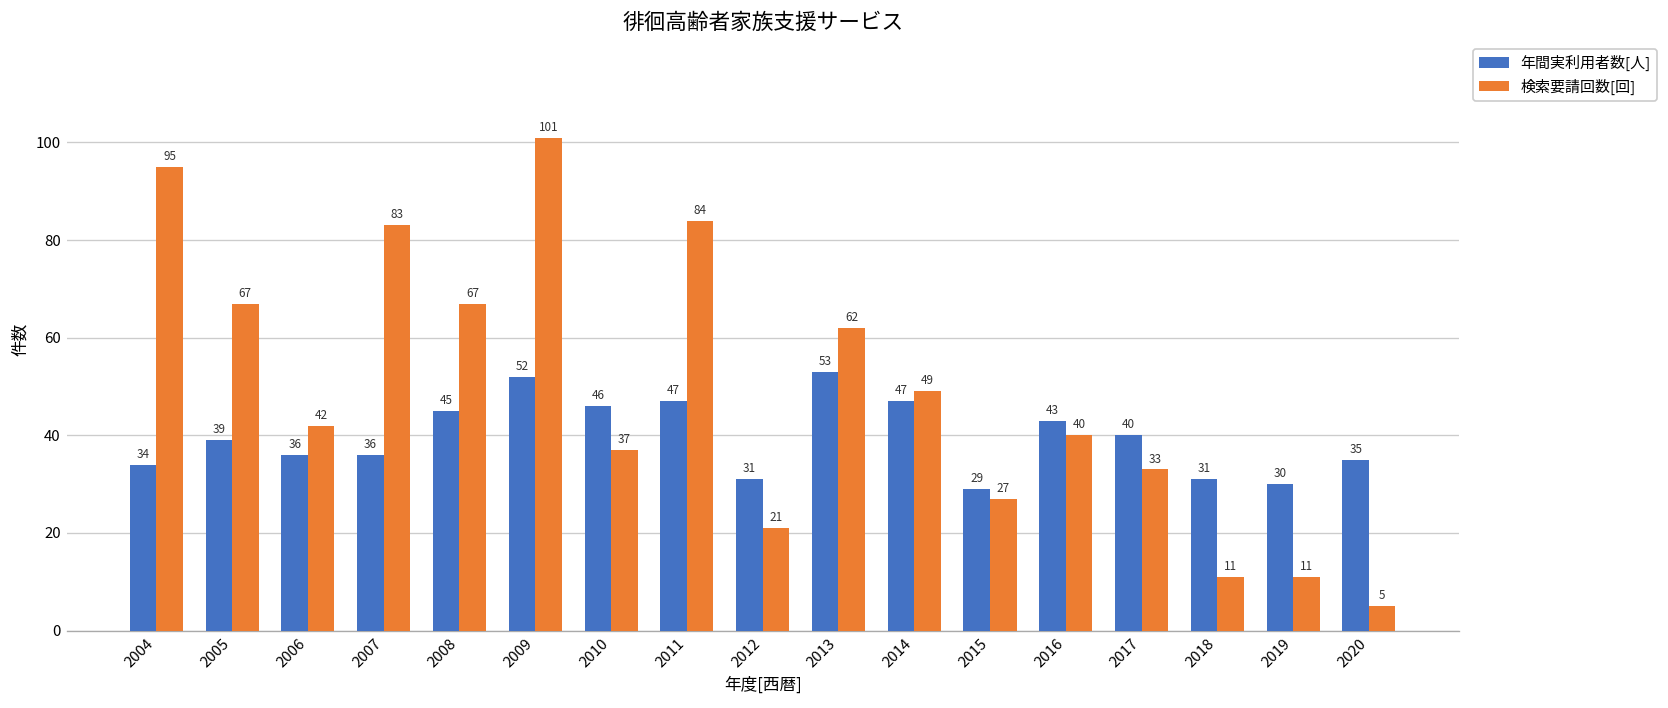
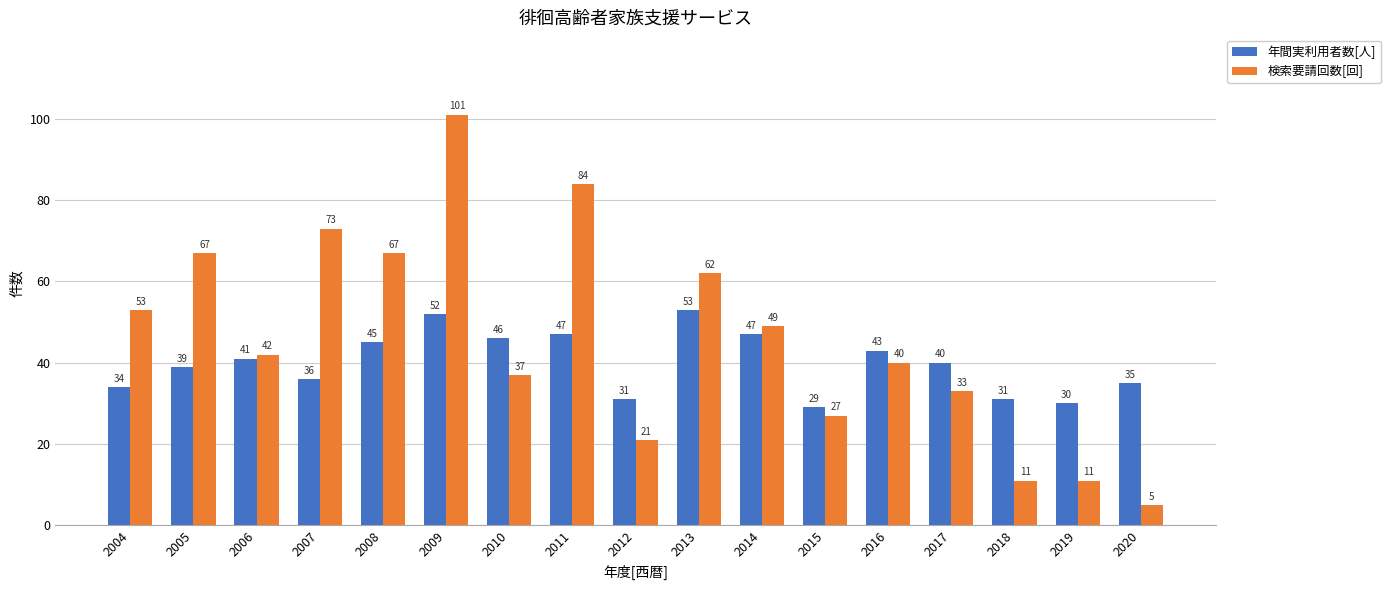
  {
    "年間実利用者数[人]": {
      "2004": 34,
      "2005": 39,
-     "2006": 36,
+     "2006": 41,
      "2007": 36,
      "2008": 45,
      "2009": 52,
      "2010": 46,
      "2011": 47,
      "2012": 31,
      "2013": 53,
      "2014": 47,
      "2015": 29,
      "2016": 43,
      "2017": 40,
      "2018": 31,
      "2019": 30,
      "2020": 35
    },
    "検索要請回数[回]": {
-     "2004": 95,
+     "2004": 53,
      "2005": 67,
      "2006": 42,
-     "2007": 83,
+     "2007": 73,
      "2008": 67,
      "2009": 101,
      "2010": 37,
      "2011": 84,
      "2012": 21,
      "2013": 62,
      "2014": 49,
      "2015": 27,
      "2016": 40,
      "2017": 33,
      "2018": 11,
      "2019": 11,
      "2020": 5
    }
  }
